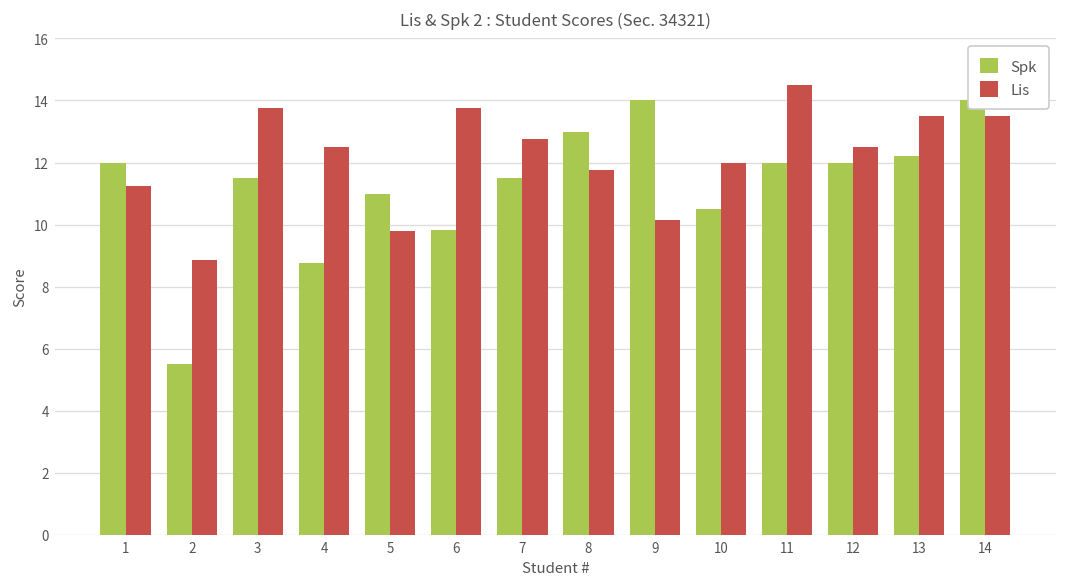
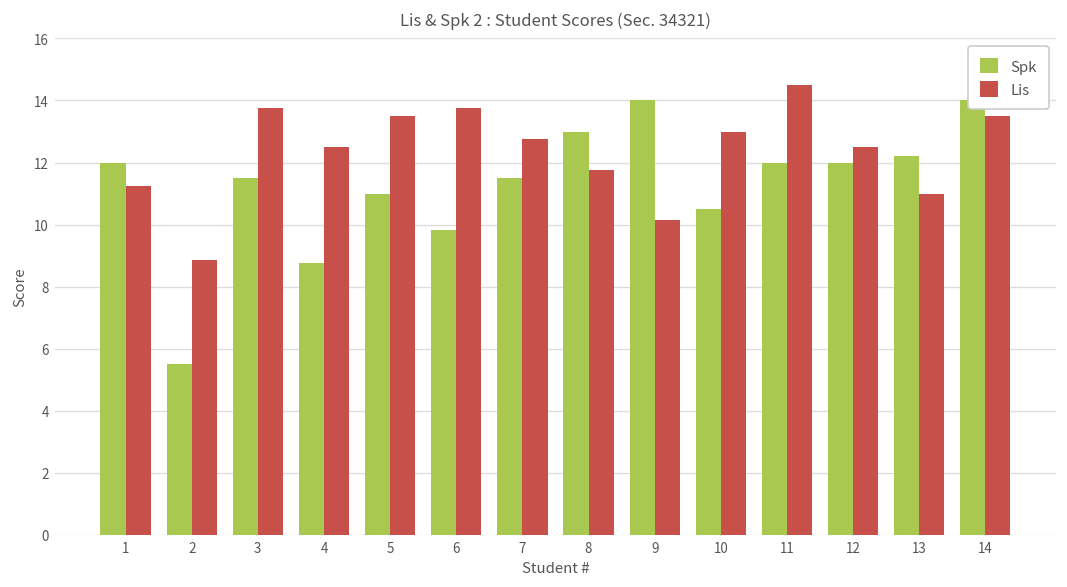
  {
    "Spk": {
      "1": 12.0,
      "2": 5.5,
      "3": 11.5,
      "4": 8.8,
      "5": 11.0,
      "6": 9.8,
      "7": 11.5,
      "8": 13.0,
      "9": 14.0,
      "10": 10.5,
      "11": 12.0,
      "12": 12.0,
      "13": 12.2
    },
    "Lis": {
      "1": 11.3,
      "2": 8.9,
      "3": 13.8,
      "4": 12.5,
-     "5": 9.8,
+     "5": 13.5,
      "6": 13.8,
      "7": 12.8,
      "8": 11.8,
      "9": 10.2,
-     "10": 12,
+     "10": 13,
      "11": 14.5,
      "12": 12.5,
-     "13": 13.5,
+     "13": 11.0,
      "14": 13.5
    }
  }
